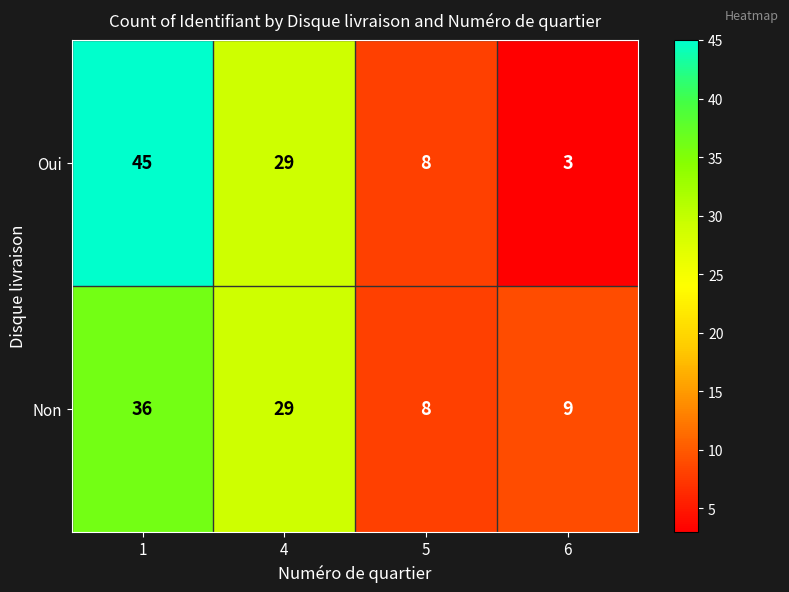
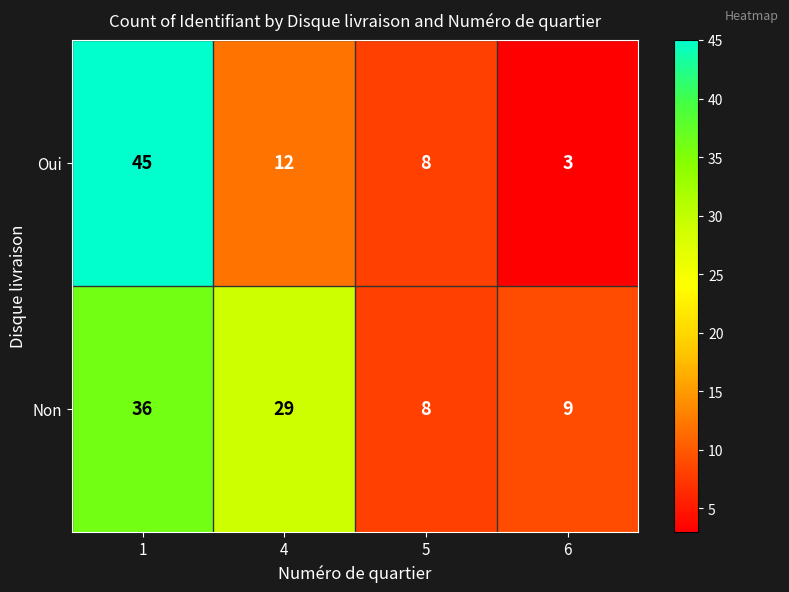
  {
    "Oui": {
      "1": 45,
-     "4": 29,
+     "4": 12,
      "5": 8,
      "6": 3
    },
    "Non": {
      "1": 36,
      "4": 29,
      "5": 8,
      "6": 9
    }
  }
